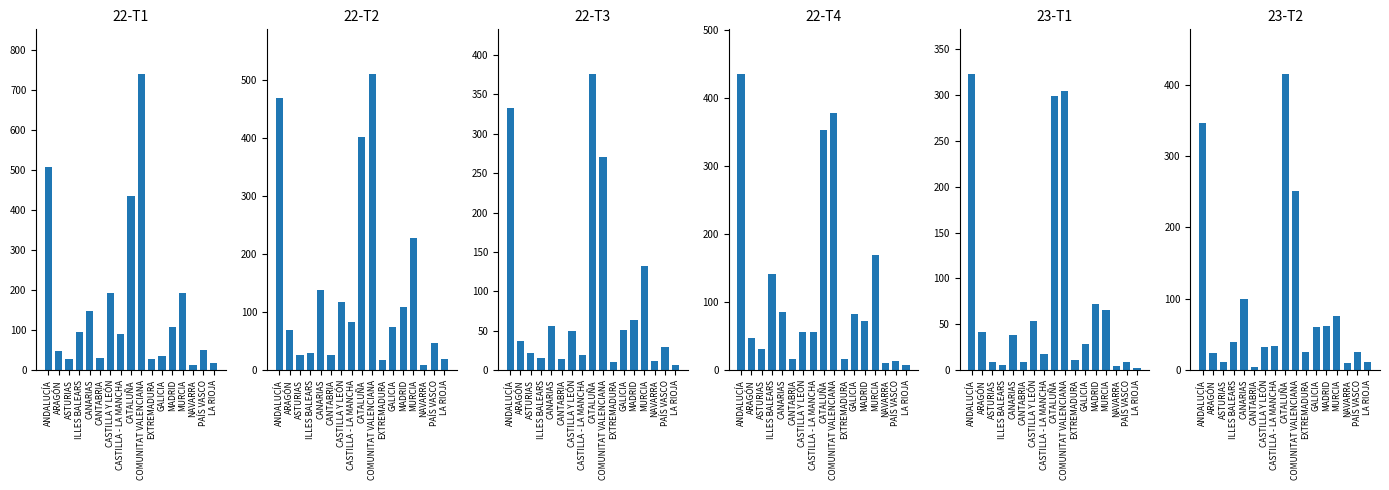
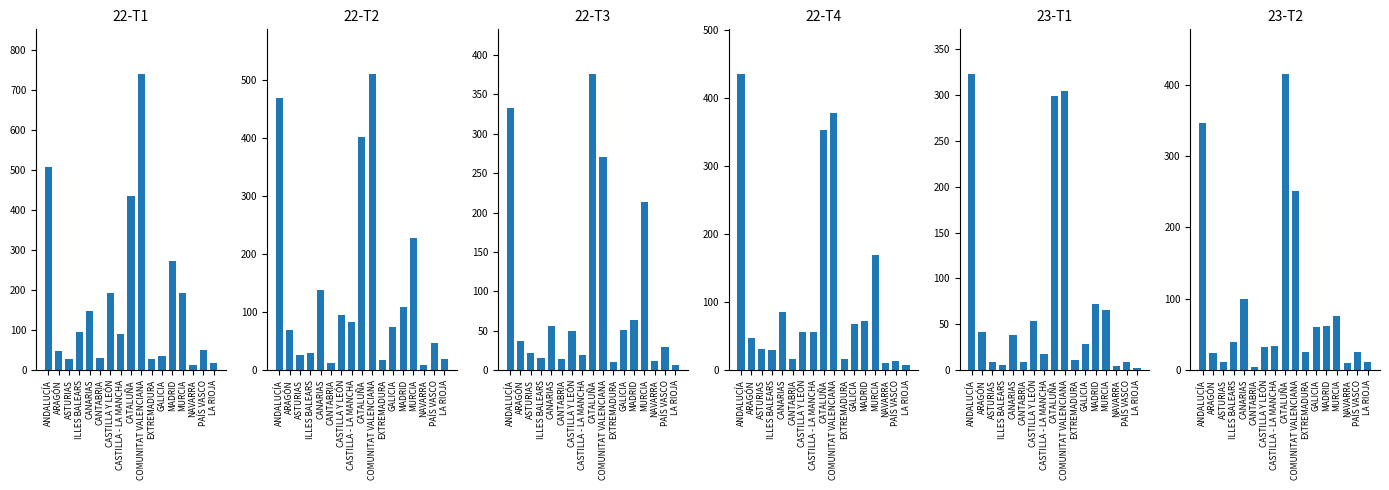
  {
    "22-T1": {
      "ANDALUCÍA": 510,
      "ARAGÓN": 50,
      "ASTURIAS": 30,
      "ILLES BALEARS": 100,
      "CANARIAS": 150,
      "CANTABRIA": 30,
      "CASTILLA Y LEÓN": 190,
      "CASTILLA - LA MANCHA": 90,
      "CATALUÑA": 440,
      "COMUNITAT VALENCIANA": 740,
      "EXTREMADURA": 30,
      "GALICIA": 40,
-     "MADRID": 110,
+     "MADRID": 270,
      "MURCIA": 190,
      "NAVARRA": 10,
      "PAÍS VASCO": 50,
      "LA RIOJA": 20
    },
    "22-T2": {
      "ANDALUCÍA": 470,
      "ARAGÓN": 70,
      "ASTURIAS": 30,
      "ILLES BALEARS": 30,
      "CANARIAS": 140,
-     "CANTABRIA": 30,
-     "CASTILLA Y LEÓN": 120,
+     "CANTABRIA": 10,
+     "CASTILLA Y LEÓN": 100,
      "CASTILLA - LA MANCHA": 80,
      "CATALUÑA": 400,
      "COMUNITAT VALENCIANA": 510,
      "EXTREMADURA": 20,
      "GALICIA": 70,
      "MADRID": 110,
      "MURCIA": 230,
      "NAVARRA": 10,
      "PAÍS VASCO": 50,
      "LA RIOJA": 20
    },
    "22-T3": {
      "ANDALUCÍA": 330,
      "ARAGÓN": 40,
      "ASTURIAS": 20,
      "ILLES BALEARS": 20,
      "CANARIAS": 60,
      "CANTABRIA": 10,
      "CASTILLA Y LEÓN": 50,
      "CASTILLA - LA MANCHA": 20,
      "CATALUÑA": 380,
      "COMUNITAT VALENCIANA": 270,
      "EXTREMADURA": 10,
      "GALICIA": 50,
      "MADRID": 60,
-     "MURCIA": 130,
+     "MURCIA": 210,
      "NAVARRA": 10,
      "PAÍS VASCO": 30,
      "LA RIOJA": 10
    },
    "22-T4": {
      "ANDALUCÍA": 440,
      "ARAGÓN": 50,
      "ASTURIAS": 30,
-     "ILLES BALEARS": 140,
+     "ILLES BALEARS": 30,
      "CANARIAS": 90,
      "CANTABRIA": 20,
      "CASTILLA Y LEÓN": 60,
      "CASTILLA - LA MANCHA": 60,
      "CATALUÑA": 350,
      "COMUNITAT VALENCIANA": 380,
      "EXTREMADURA": 20,
-     "GALICIA": 80,
+     "GALICIA": 70,
      "MADRID": 70,
      "MURCIA": 170,
      "NAVARRA": 10,
      "PAÍS VASCO": 10,
      "LA RIOJA": 10
    },
    "23-T1": {
      "ANDALUCÍA": 320,
      "ARAGÓN": 40,
      "ASTURIAS": 10,
      "ILLES BALEARS": 10,
      "CANARIAS": 40,
      "CANTABRIA": 10,
      "CASTILLA Y LEÓN": 50,
      "CASTILLA - LA MANCHA": 20,
      "CATALUÑA": 300,
      "COMUNITAT VALENCIANA": 300,
      "EXTREMADURA": 10,
      "GALICIA": 30,
      "MADRID": 70,
      "MURCIA": 70,
      "NAVARRA": 10,
      "PAÍS VASCO": 10
    },
    "23-T2": {
      "ANDALUCÍA": 350,
      "ARAGÓN": 20,
      "ASTURIAS": 10,
      "ILLES BALEARS": 40,
      "CANARIAS": 100,
      "CANTABRIA": 0,
      "CASTILLA Y LEÓN": 30,
      "CASTILLA - LA MANCHA": 30,
      "CATALUÑA": 420,
      "COMUNITAT VALENCIANA": 250,
      "EXTREMADURA": 30,
      "GALICIA": 60,
      "MADRID": 60,
      "MURCIA": 80,
      "NAVARRA": 10,
      "PAÍS VASCO": 30,
      "LA RIOJA": 10
    }
  }
